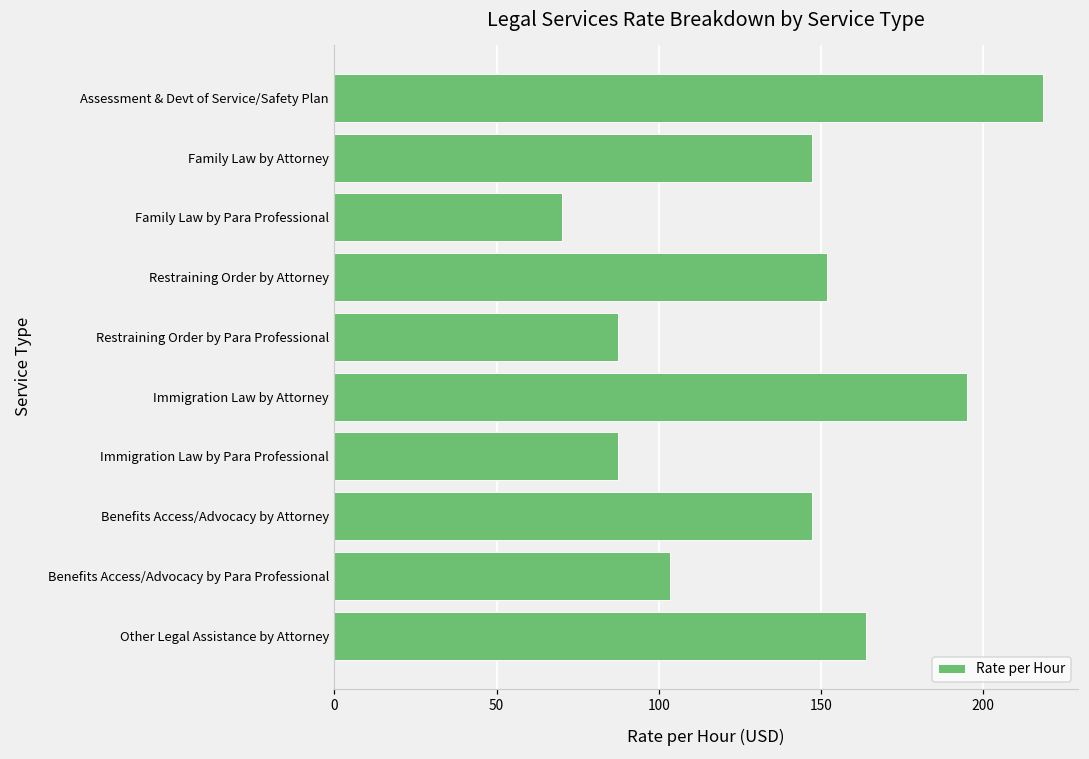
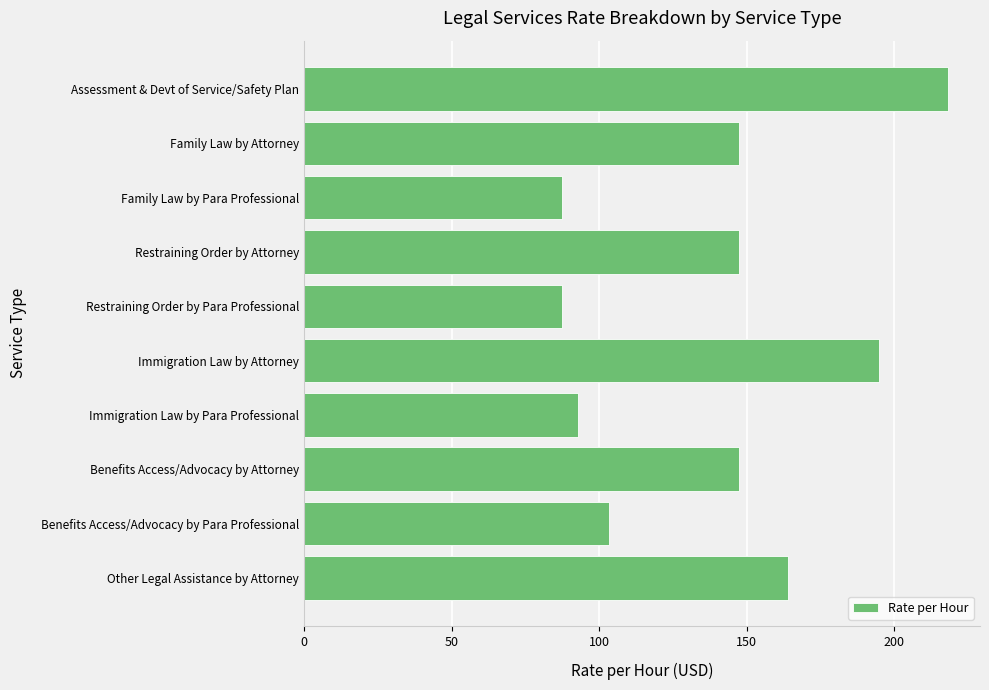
  {
    "Assessment & Devt of Service/Safety Plan": 218,
    "Family Law by Attorney": 147,
-   "Family Law by Para Professional": 70,
-   "Restraining Order by Attorney": 152,
+   "Family Law by Para Professional": 87,
+   "Restraining Order by Attorney": 147,
    "Restraining Order by Para Professional": 87,
    "Immigration Law by Attorney": 195,
-   "Immigration Law by Para Professional": 87,
+   "Immigration Law by Para Professional": 93,
    "Benefits Access/Advocacy by Attorney": 147,
    "Benefits Access/Advocacy by Para Professional": 103,
    "Other Legal Assistance by Attorney": 164
  }
